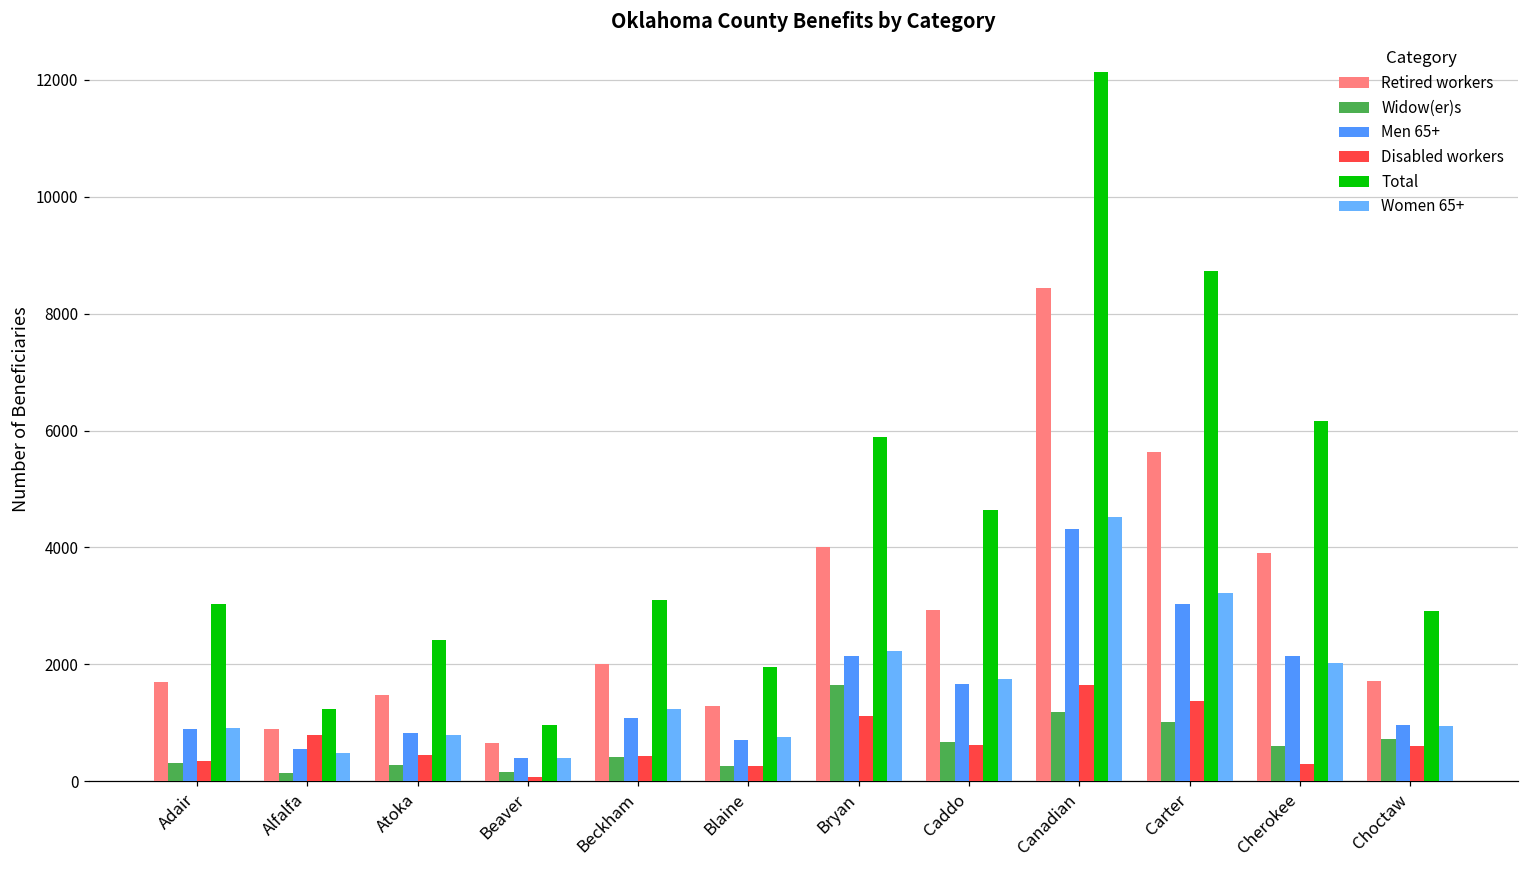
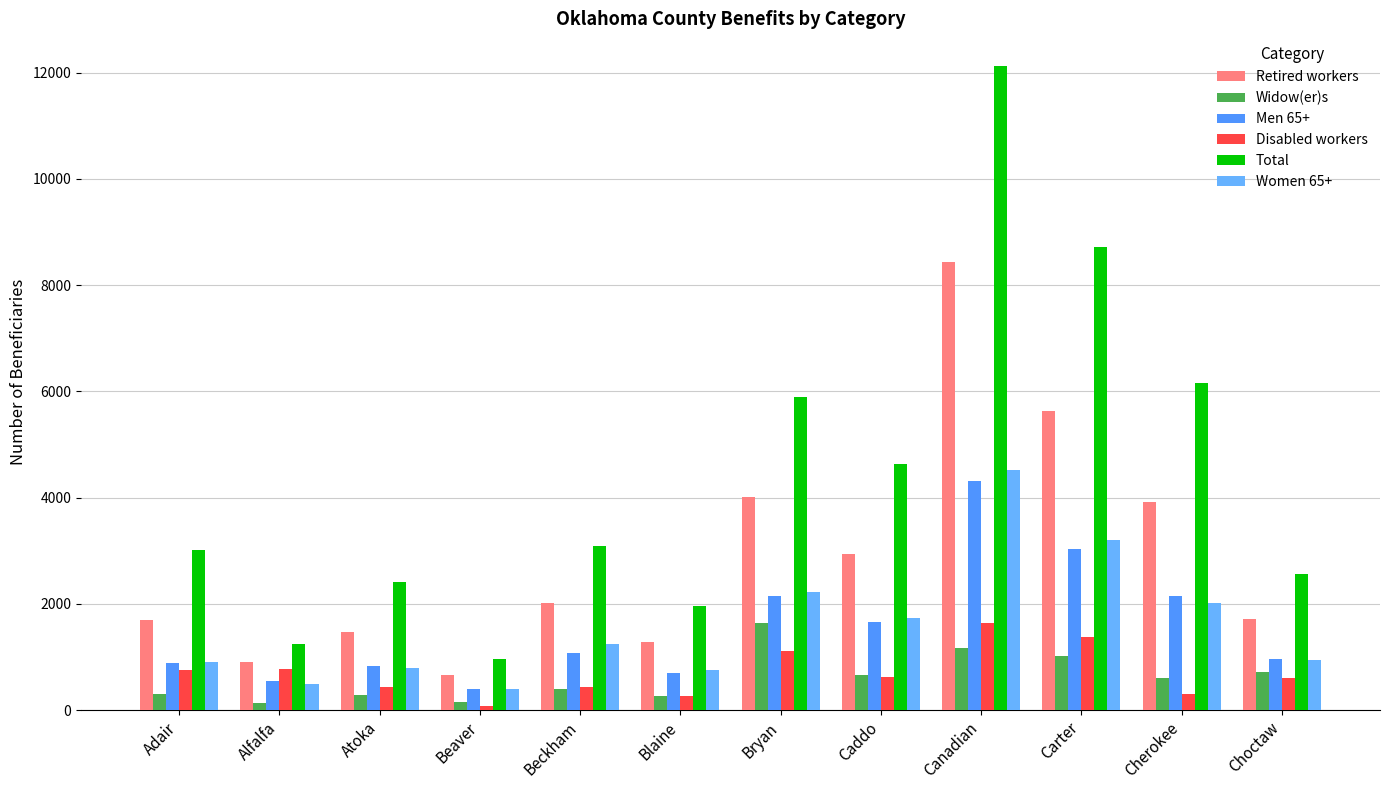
  {
    "Retired workers": {
      "Adair": 1700,
      "Alfalfa": 900,
      "Atoka": 1500,
      "Beaver": 700,
      "Beckham": 2000,
      "Blaine": 1300,
      "Bryan": 4000,
      "Caddo": 2900,
      "Canadian": 8400,
      "Carter": 5600,
      "Cherokee": 3900,
      "Choctaw": 1700
    },
    "Widow(er)s": {
      "Adair": 300,
      "Alfalfa": 100,
      "Atoka": 300,
      "Beaver": 200,
      "Beckham": 400,
      "Blaine": 300,
      "Bryan": 1600,
      "Caddo": 700,
      "Canadian": 1200,
      "Carter": 1000,
      "Cherokee": 600,
      "Choctaw": 700
    },
    "Disabled workers": {
-     "Adair": 400,
+     "Adair": 800,
      "Alfalfa": 800,
      "Atoka": 400,
      "Beaver": 100,
      "Beckham": 400,
      "Blaine": 300,
      "Bryan": 1100,
      "Caddo": 600,
      "Canadian": 1600,
      "Carter": 1400,
      "Cherokee": 300,
      "Choctaw": 600
    },
    "Total": {
      "Adair": 3000,
      "Alfalfa": 1200,
      "Atoka": 2400,
      "Beaver": 1000,
      "Beckham": 3100,
      "Blaine": 2000,
      "Bryan": 5900,
      "Caddo": 4600,
      "Canadian": 12100,
      "Carter": 8700,
      "Cherokee": 6200,
-     "Choctaw": 2900
+     "Choctaw": 2600
    }
  }
